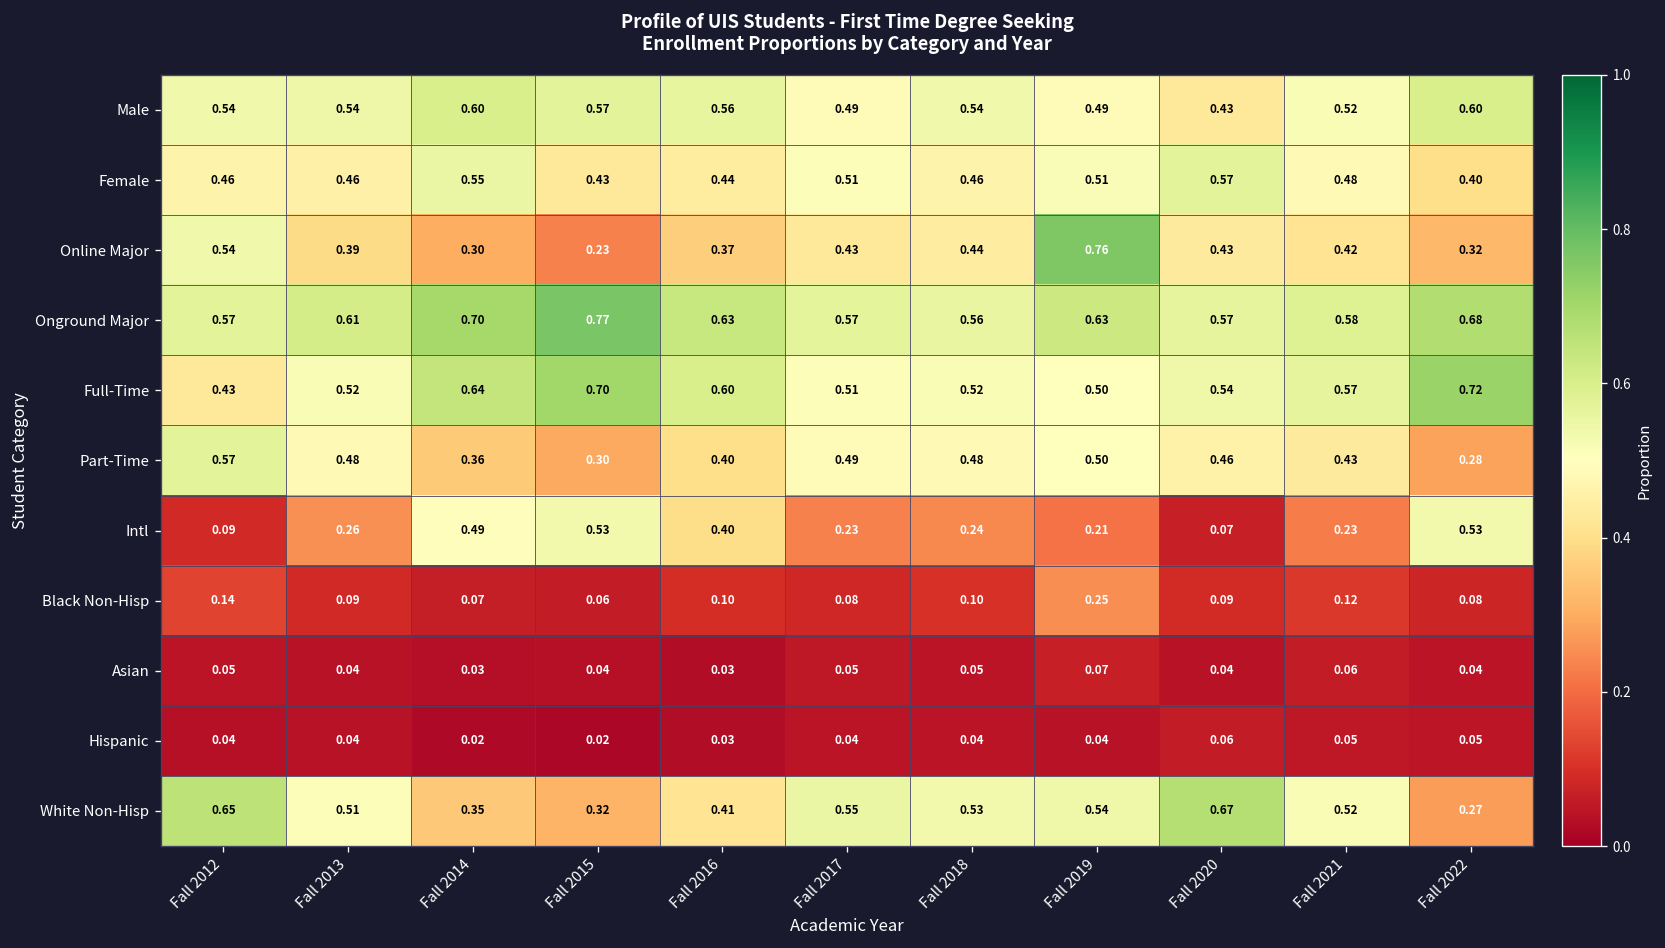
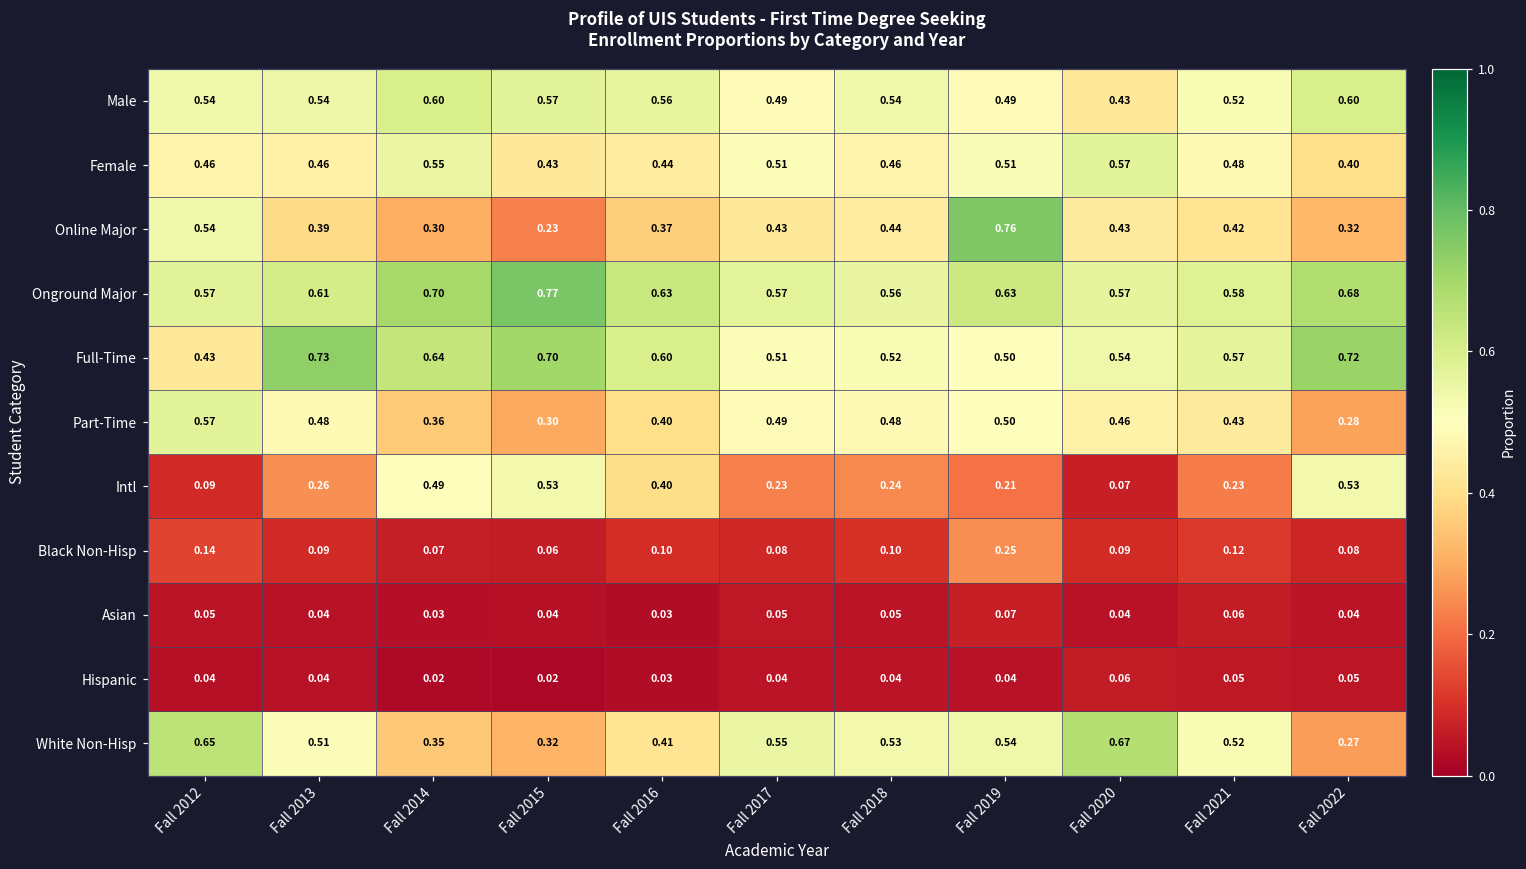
  {
    "Male": {
      "Fall 2012": 0.54,
      "Fall 2013": 0.54,
      "Fall 2014": 0.60,
      "Fall 2015": 0.57,
      "Fall 2016": 0.56,
      "Fall 2017": 0.49,
      "Fall 2018": 0.54,
      "Fall 2019": 0.49,
      "Fall 2020": 0.43,
      "Fall 2021": 0.52,
      "Fall 2022": 0.60
    },
    "Female": {
      "Fall 2012": 0.46,
      "Fall 2013": 0.46,
      "Fall 2014": 0.55,
      "Fall 2015": 0.43,
      "Fall 2016": 0.44,
      "Fall 2017": 0.51,
      "Fall 2018": 0.46,
      "Fall 2019": 0.51,
      "Fall 2020": 0.57,
      "Fall 2021": 0.48,
      "Fall 2022": 0.40
    },
    "Online Major": {
      "Fall 2012": 0.54,
      "Fall 2013": 0.39,
      "Fall 2014": 0.30,
      "Fall 2015": 0.23,
      "Fall 2016": 0.37,
      "Fall 2017": 0.43,
      "Fall 2018": 0.44,
      "Fall 2019": 0.76,
      "Fall 2020": 0.43,
      "Fall 2021": 0.42,
      "Fall 2022": 0.32
    },
    "Onground Major": {
      "Fall 2012": 0.57,
      "Fall 2013": 0.61,
      "Fall 2014": 0.70,
      "Fall 2015": 0.77,
      "Fall 2016": 0.63,
      "Fall 2017": 0.57,
      "Fall 2018": 0.56,
      "Fall 2019": 0.63,
      "Fall 2020": 0.57,
      "Fall 2021": 0.58,
      "Fall 2022": 0.68
    },
    "Full-Time": {
      "Fall 2012": 0.43,
-     "Fall 2013": 0.52,
+     "Fall 2013": 0.73,
      "Fall 2014": 0.64,
      "Fall 2015": 0.70,
      "Fall 2016": 0.60,
      "Fall 2017": 0.51,
      "Fall 2018": 0.52,
      "Fall 2019": 0.50,
      "Fall 2020": 0.54,
      "Fall 2021": 0.57,
      "Fall 2022": 0.72
    },
    "Part-Time": {
      "Fall 2012": 0.57,
      "Fall 2013": 0.48,
      "Fall 2014": 0.36,
      "Fall 2015": 0.30,
      "Fall 2016": 0.40,
      "Fall 2017": 0.49,
      "Fall 2018": 0.48,
      "Fall 2019": 0.50,
      "Fall 2020": 0.46,
      "Fall 2021": 0.43,
      "Fall 2022": 0.28
    },
    "Intl": {
      "Fall 2012": 0.09,
      "Fall 2013": 0.26,
      "Fall 2014": 0.49,
      "Fall 2015": 0.53,
      "Fall 2016": 0.40,
      "Fall 2017": 0.23,
      "Fall 2018": 0.24,
      "Fall 2019": 0.21,
      "Fall 2020": 0.07,
      "Fall 2021": 0.23,
      "Fall 2022": 0.53
    },
    "Black Non-Hisp": {
      "Fall 2012": 0.14,
      "Fall 2013": 0.09,
      "Fall 2014": 0.07,
      "Fall 2015": 0.06,
      "Fall 2016": 0.10,
      "Fall 2017": 0.08,
      "Fall 2018": 0.10,
      "Fall 2019": 0.25,
      "Fall 2020": 0.09,
      "Fall 2021": 0.12,
      "Fall 2022": 0.08
    },
    "Asian": {
      "Fall 2012": 0.05,
      "Fall 2013": 0.04,
      "Fall 2014": 0.03,
      "Fall 2015": 0.04,
      "Fall 2016": 0.03,
      "Fall 2017": 0.05,
      "Fall 2018": 0.05,
      "Fall 2019": 0.07,
      "Fall 2020": 0.04,
      "Fall 2021": 0.06,
      "Fall 2022": 0.04
    },
    "Hispanic": {
      "Fall 2012": 0.04,
      "Fall 2013": 0.04,
      "Fall 2014": 0.02,
      "Fall 2015": 0.02,
      "Fall 2016": 0.03,
      "Fall 2017": 0.04,
      "Fall 2018": 0.04,
      "Fall 2019": 0.04,
      "Fall 2020": 0.06,
      "Fall 2021": 0.05,
      "Fall 2022": 0.05
    },
    "White Non-Hisp": {
      "Fall 2012": 0.65,
      "Fall 2013": 0.51,
      "Fall 2014": 0.35,
      "Fall 2015": 0.32,
      "Fall 2016": 0.41,
      "Fall 2017": 0.55,
      "Fall 2018": 0.53,
      "Fall 2019": 0.54,
      "Fall 2020": 0.67,
      "Fall 2021": 0.52,
      "Fall 2022": 0.27
    }
  }
